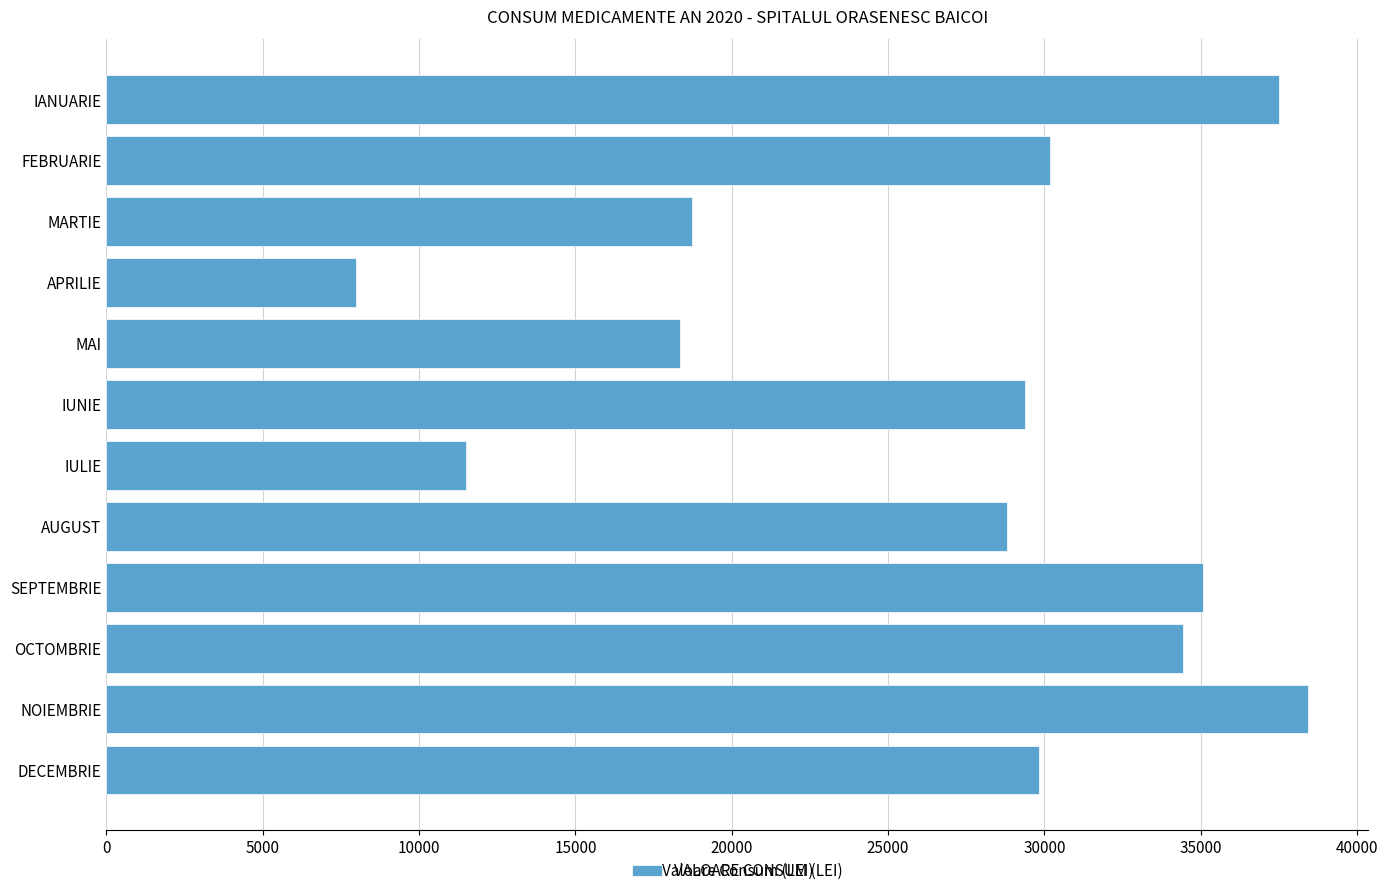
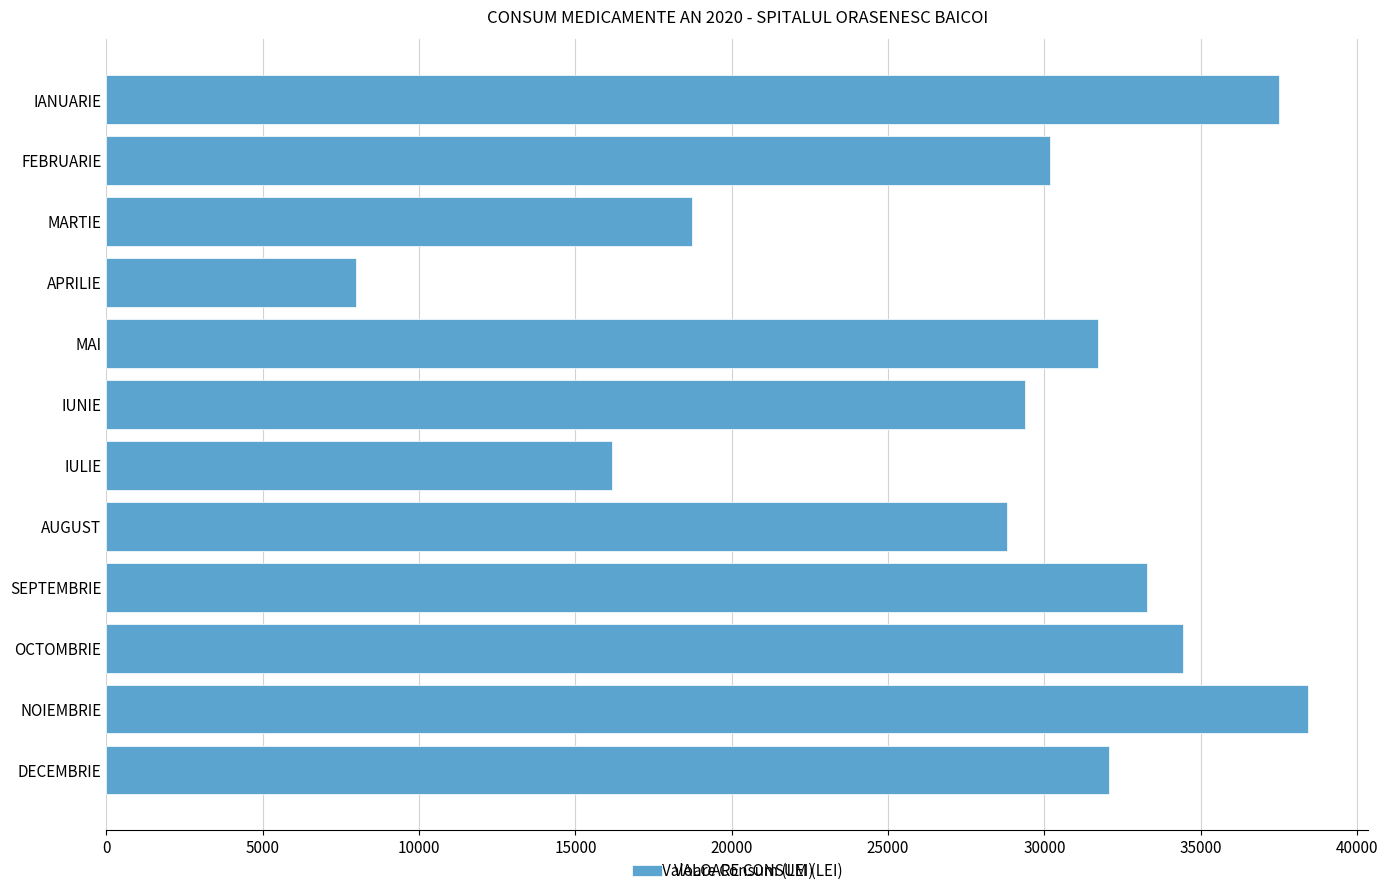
  {
    "IANUARIE": 37500,
    "FEBRUARIE": 30200,
    "MARTIE": 18700,
    "APRILIE": 8000,
-   "MAI": 18400,
+   "MAI": 31700,
    "IUNIE": 29400,
-   "IULIE": 11500,
+   "IULIE": 16200,
    "AUGUST": 28800,
-   "SEPTEMBRIE": 35100,
+   "SEPTEMBRIE": 33300,
    "OCTOMBRIE": 34400,
    "NOIEMBRIE": 38400,
-   "DECEMBRIE": 29800
+   "DECEMBRIE": 32100
  }
